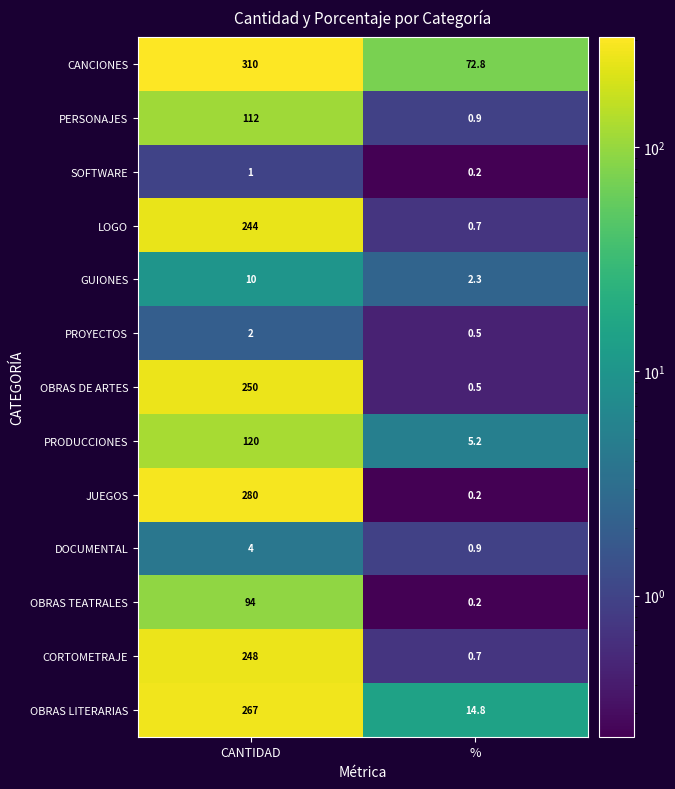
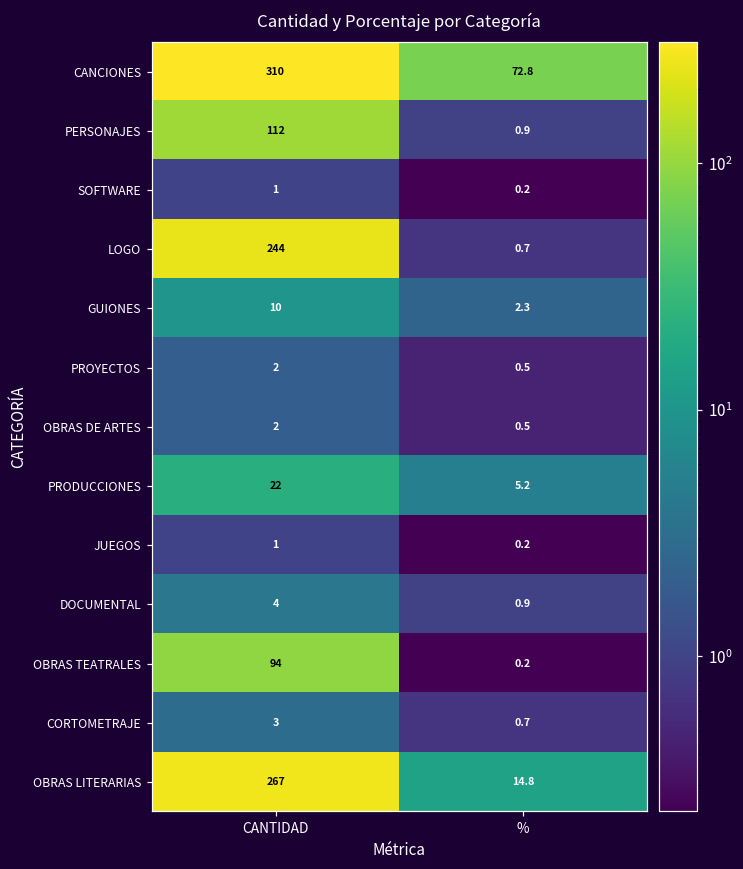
  {
    "CANCIONES": {
      "CANTIDAD": 310,
      "%": 72.8
    },
    "PERSONAJES": {
      "CANTIDAD": 112,
      "%": 0.9
    },
    "SOFTWARE": {
      "CANTIDAD": 1,
      "%": 0.2
    },
    "LOGO": {
      "CANTIDAD": 244,
      "%": 0.7
    },
    "GUIONES": {
      "CANTIDAD": 10,
      "%": 2.3
    },
    "PROYECTOS": {
      "CANTIDAD": 2,
      "%": 0.5
    },
    "OBRAS DE ARTES": {
-     "CANTIDAD": 250,
+     "CANTIDAD": 2,
      "%": 0.5
    },
    "PRODUCCIONES": {
-     "CANTIDAD": 120,
+     "CANTIDAD": 22,
      "%": 5.2
    },
    "JUEGOS": {
-     "CANTIDAD": 280,
+     "CANTIDAD": 1,
      "%": 0.2
    },
    "DOCUMENTAL": {
      "CANTIDAD": 4,
      "%": 0.9
    },
    "OBRAS TEATRALES": {
      "CANTIDAD": 94,
      "%": 0.2
    },
    "CORTOMETRAJE": {
-     "CANTIDAD": 248,
+     "CANTIDAD": 3,
      "%": 0.7
    },
    "OBRAS LITERARIAS": {
      "CANTIDAD": 267,
      "%": 14.8
    }
  }
